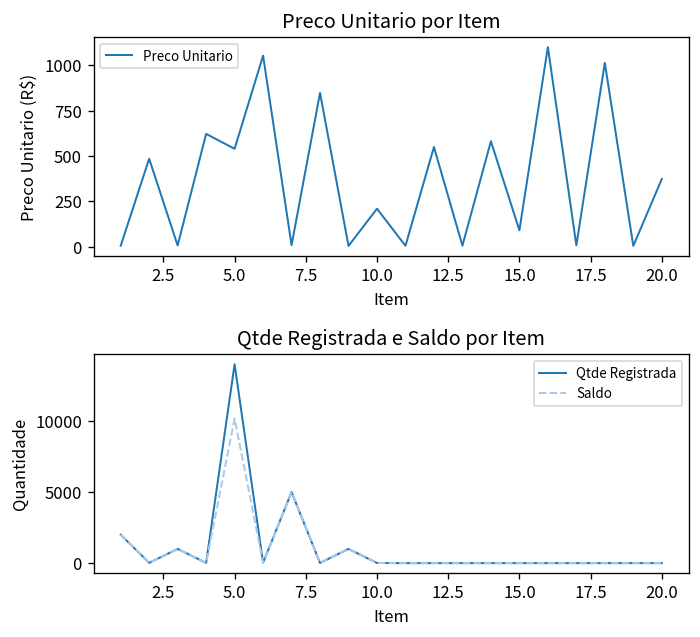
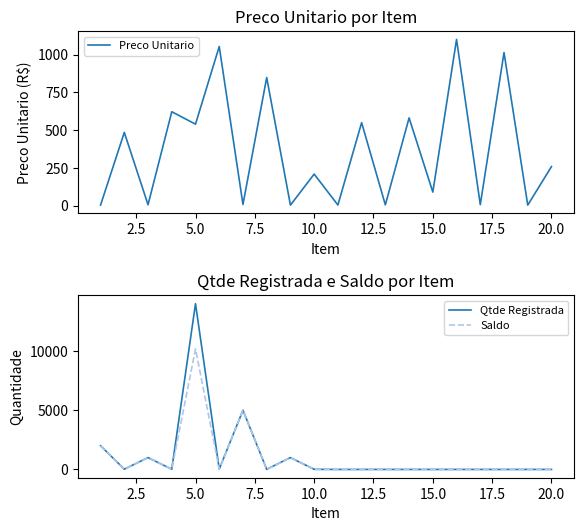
  {
    "Preco Unitario por Item": {
      "5.0": 540,
      "10.0": 210,
      "15.0": 90,
-     "20.0": 370
+     "20.0": 260
    },
    "Qtde Registrada e Saldo por Item": {
      "Qtde Registrada": {
        "5.0": 14000
      },
      "Saldo": {
        "5.0": 10200
      }
    }
  }
